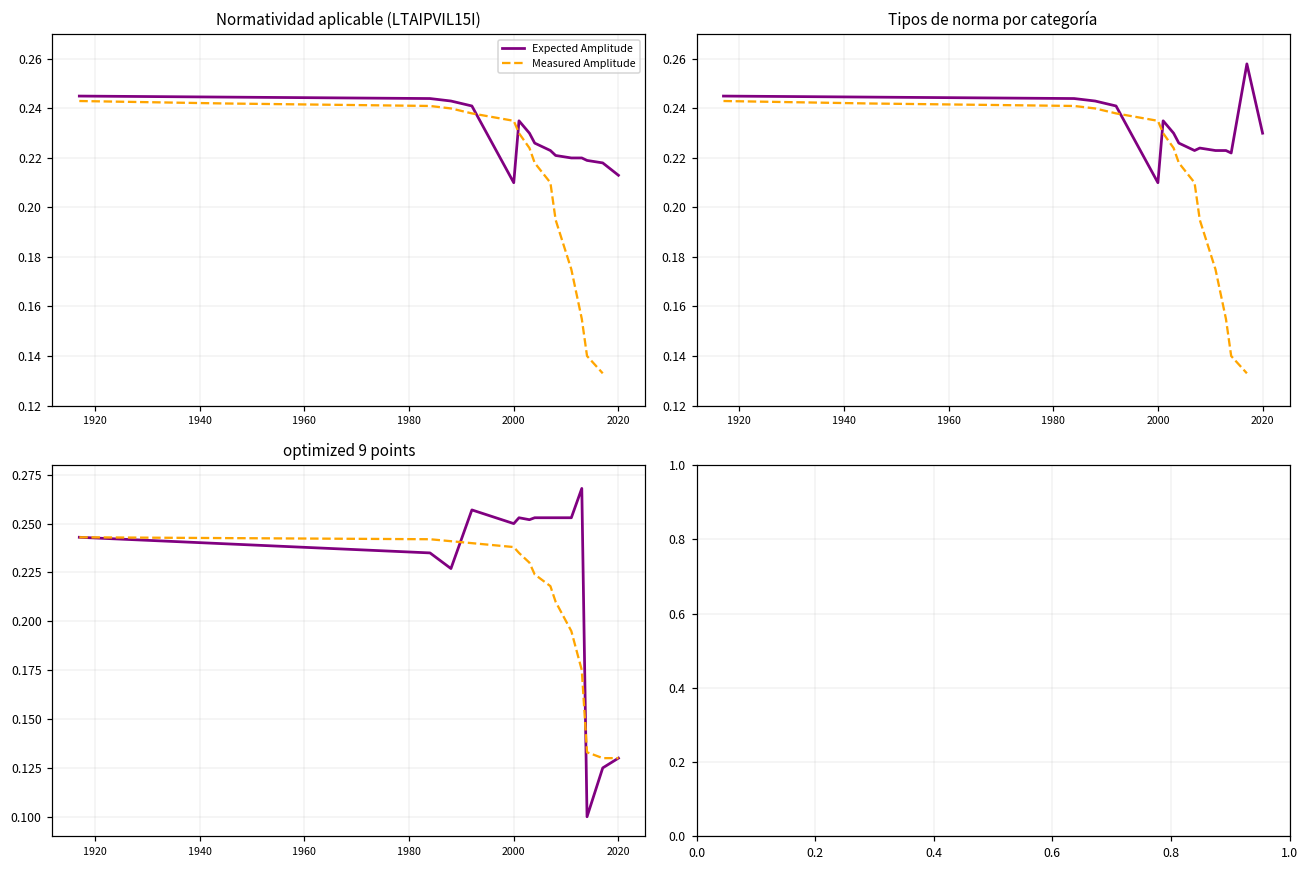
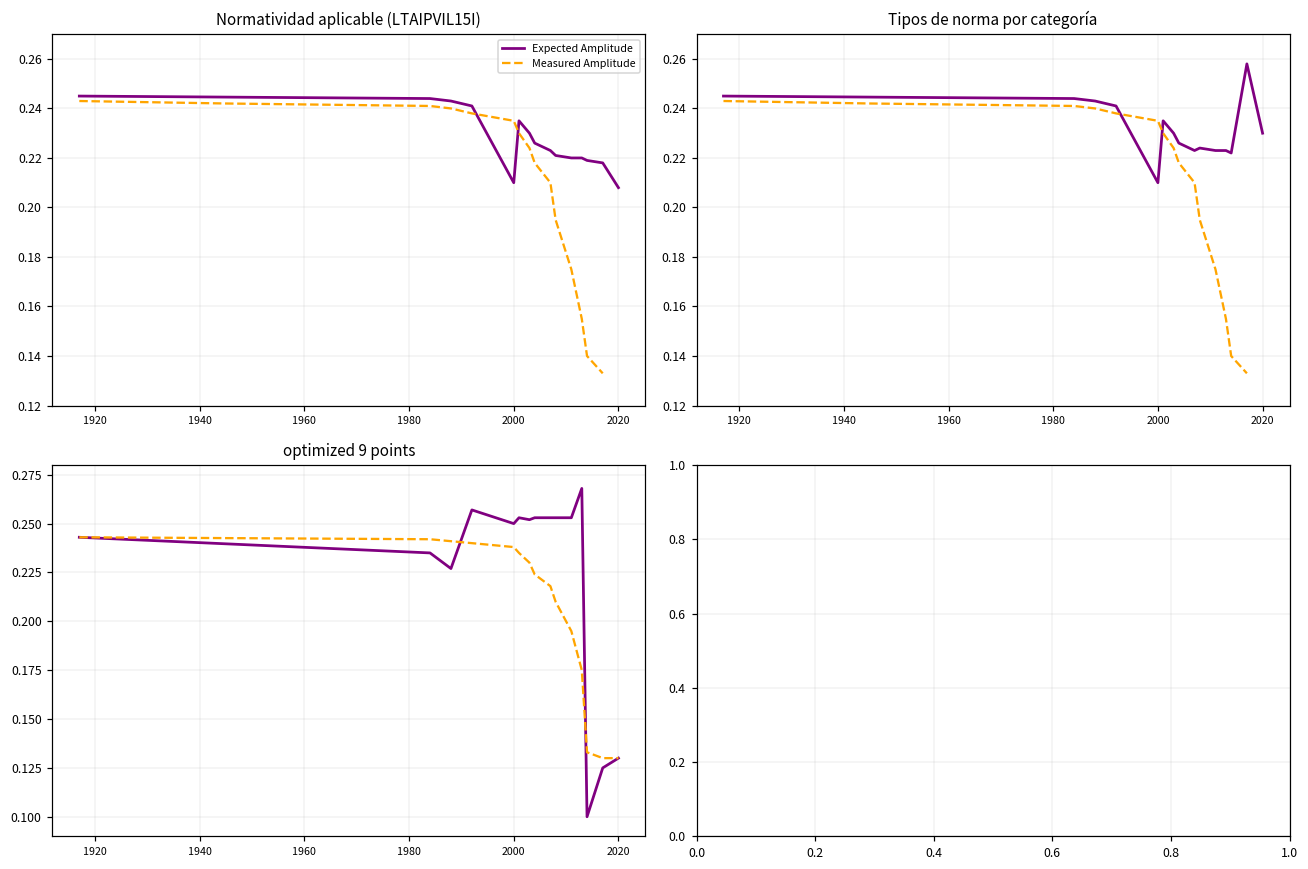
  {
    "Normatividad aplicable (LTAIPVIL15I)": {
      "Expected Amplitude": {
        "2000": 0.210,
-       "2020": 0.213
+       "2020": 0.208
      },
      "Measured Amplitude": {
        "2000": 0.235
      }
    },
    "Tipos de norma por categoría": {
      "Expected Amplitude": {
        "2000": 0.210,
        "2020": 0.230
      },
      "Measured Amplitude": {
        "2000": 0.235
      }
    },
    "optimized 9 points": {
      "Expected Amplitude": {
        "2000": 0.250
      },
      "Measured Amplitude": {
        "2000": 0.238
      }
    }
  }
